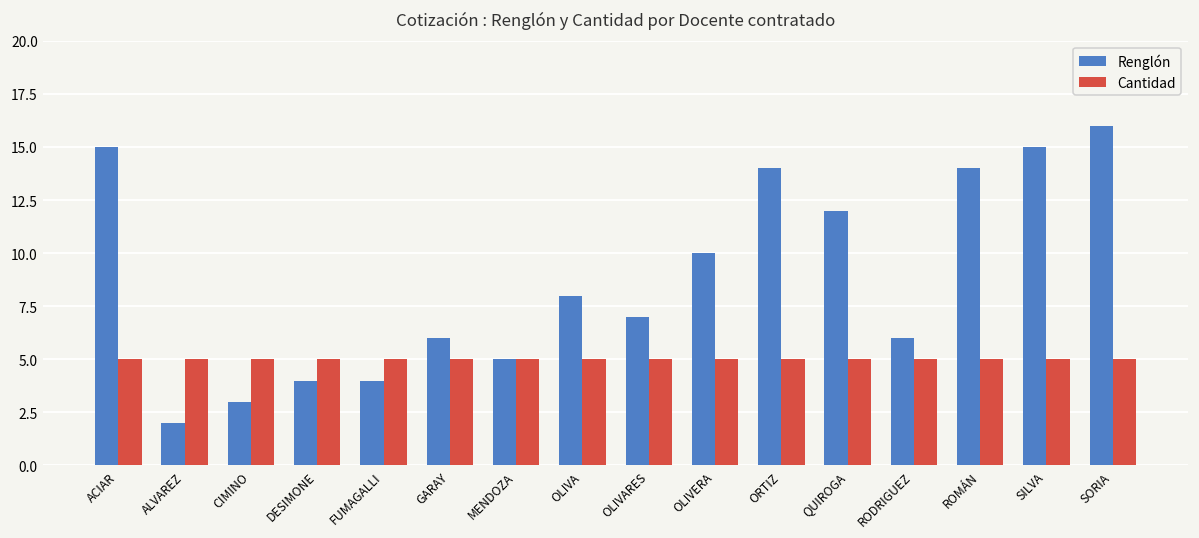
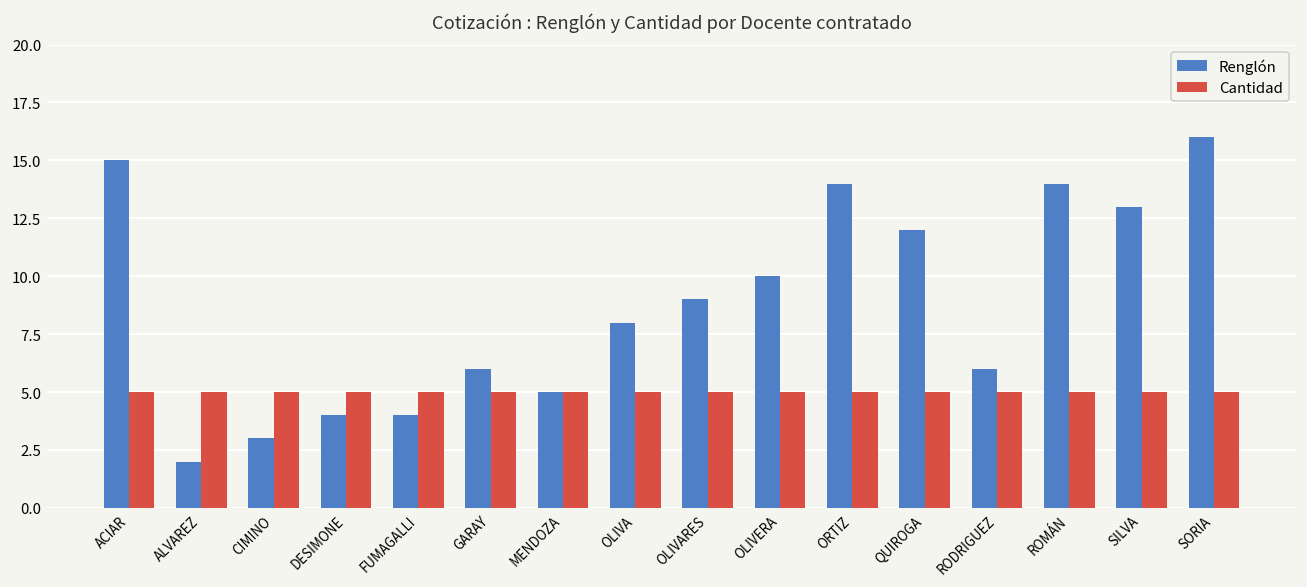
  {
    "Renglón": {
      "ACIAR": 15,
      "ALVAREZ": 2,
      "CIMINO": 3,
      "DESIMONE": 4,
      "FUMAGALLI": 4,
      "GARAY": 6,
      "MENDOZA": 5,
      "OLIVA": 8,
-     "OLIVARES": 7,
+     "OLIVARES": 9,
      "OLIVERA": 10,
      "ORTIZ": 14,
      "QUIROGA": 12,
      "RODRIGUEZ": 6,
      "ROMÁN": 14,
-     "SILVA": 15,
+     "SILVA": 13,
      "SORIA": 16
    },
    "Cantidad": {
      "ACIAR": 5,
      "ALVAREZ": 5,
      "CIMINO": 5,
      "DESIMONE": 5,
      "FUMAGALLI": 5,
      "GARAY": 5,
      "MENDOZA": 5,
      "OLIVA": 5,
      "OLIVARES": 5,
      "OLIVERA": 5,
      "ORTIZ": 5,
      "QUIROGA": 5,
      "RODRIGUEZ": 5,
      "ROMÁN": 5,
      "SILVA": 5,
      "SORIA": 5
    }
  }
